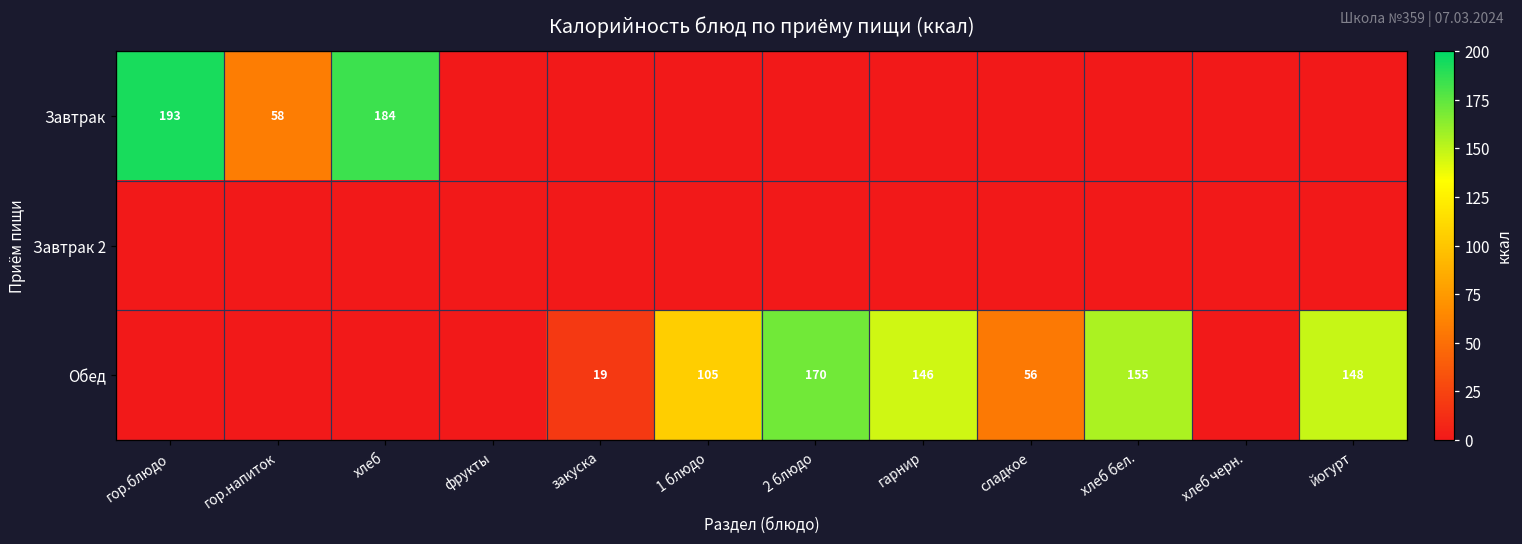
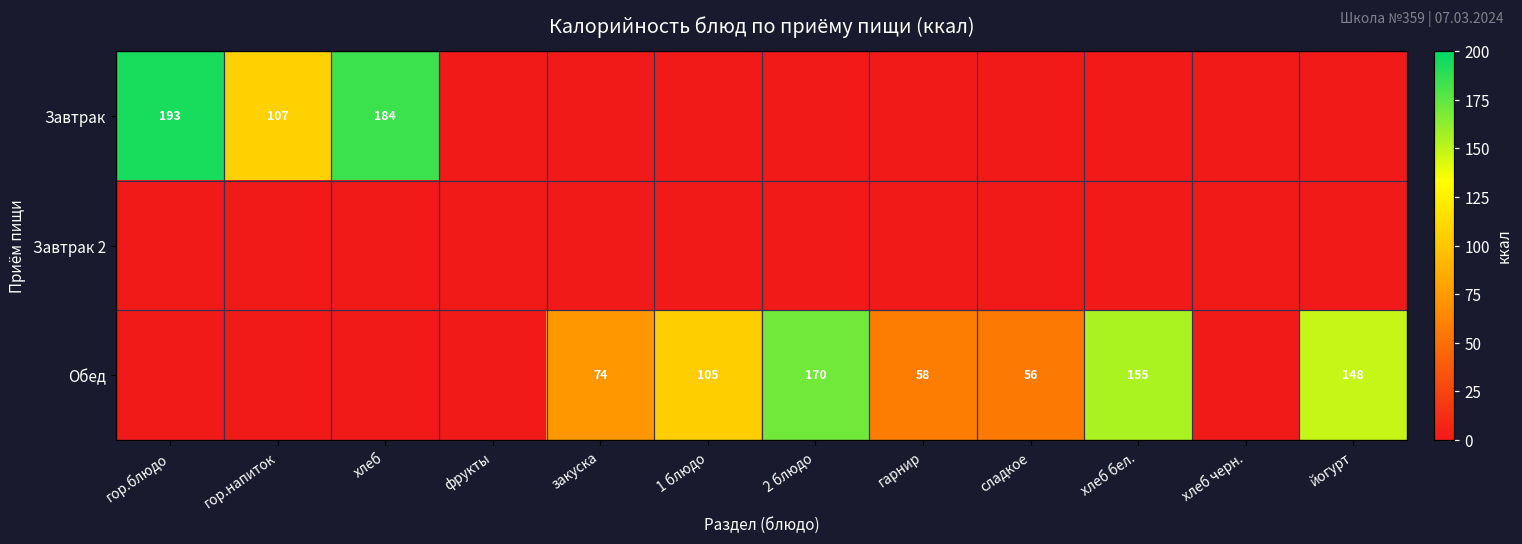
  {
    "Завтрак": {
      "гор.блюдо": 193,
-     "гор.напиток": 58,
+     "гор.напиток": 107,
      "хлеб": 184
    },
    "Обед": {
-     "закуска": 19,
+     "закуска": 74,
      "1 блюдо": 105,
      "2 блюдо": 170,
-     "гарнир": 146,
+     "гарнир": 58,
      "сладкое": 56,
      "хлеб бел.": 155,
      "йогурт": 148
    }
  }
